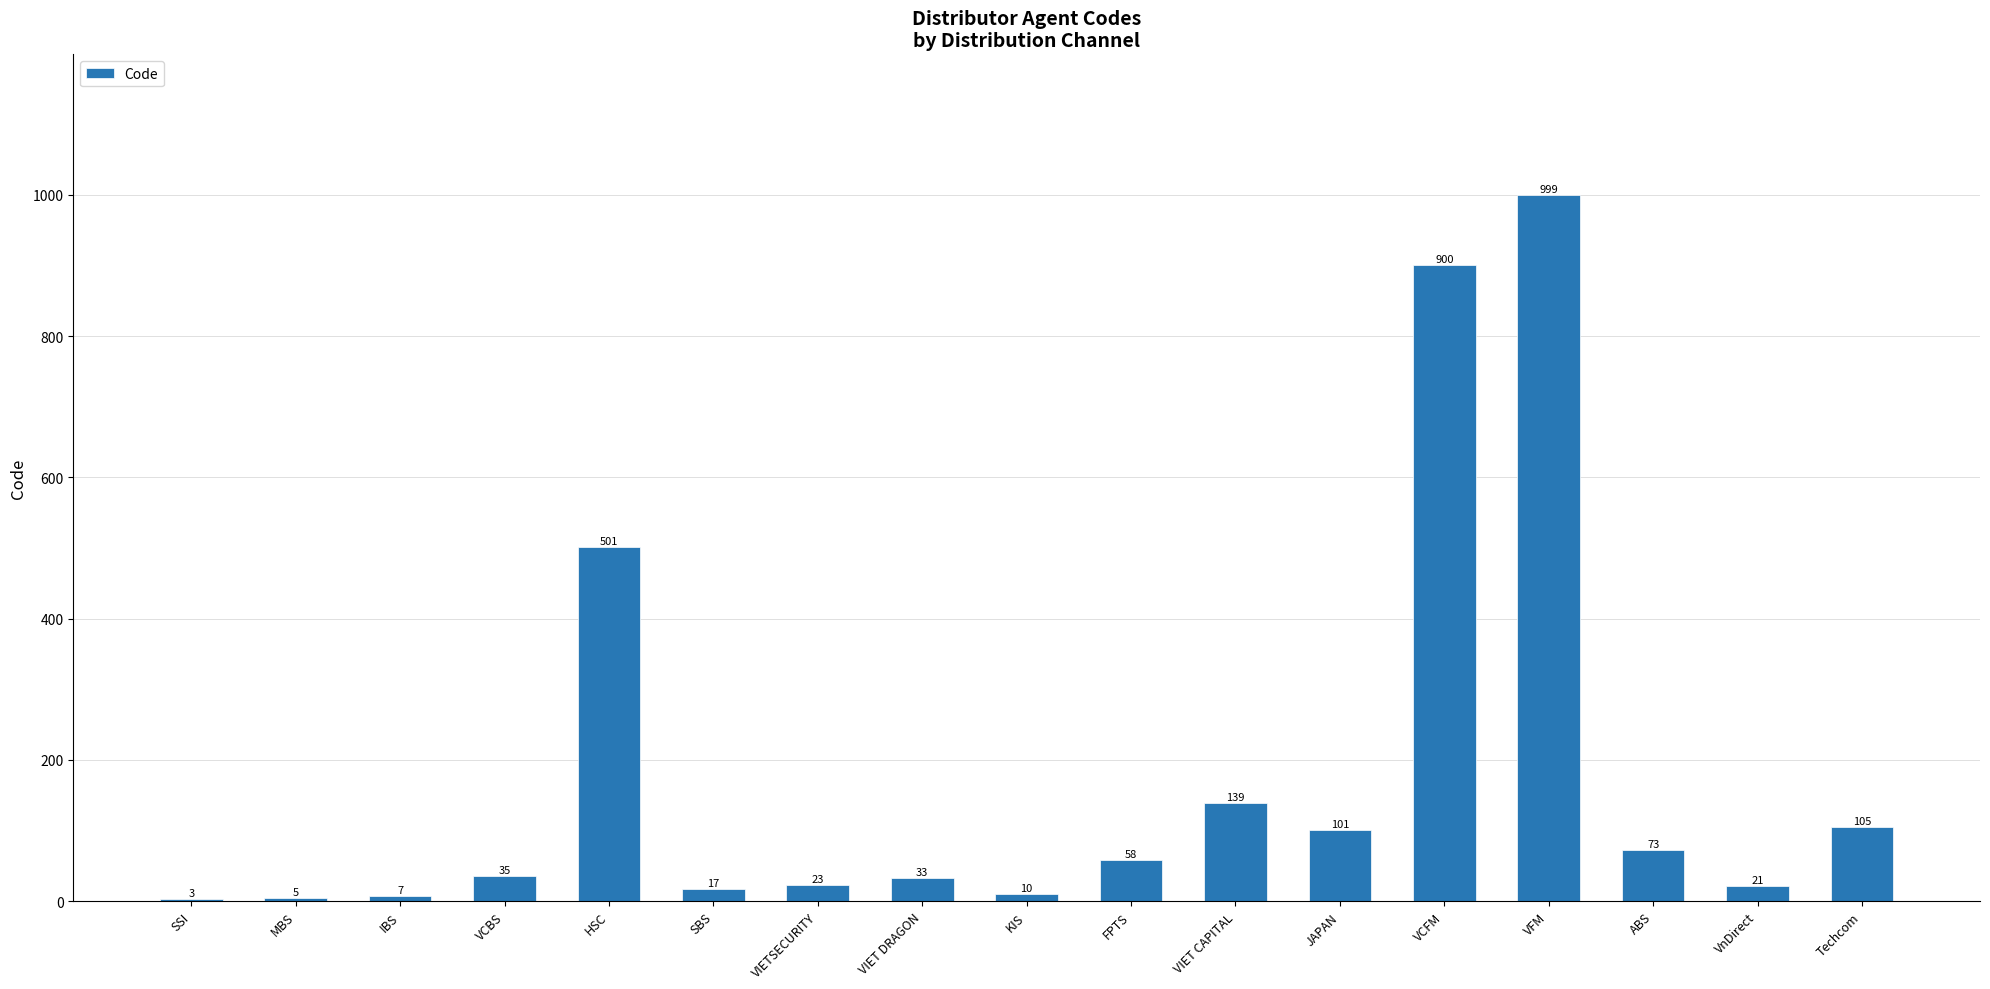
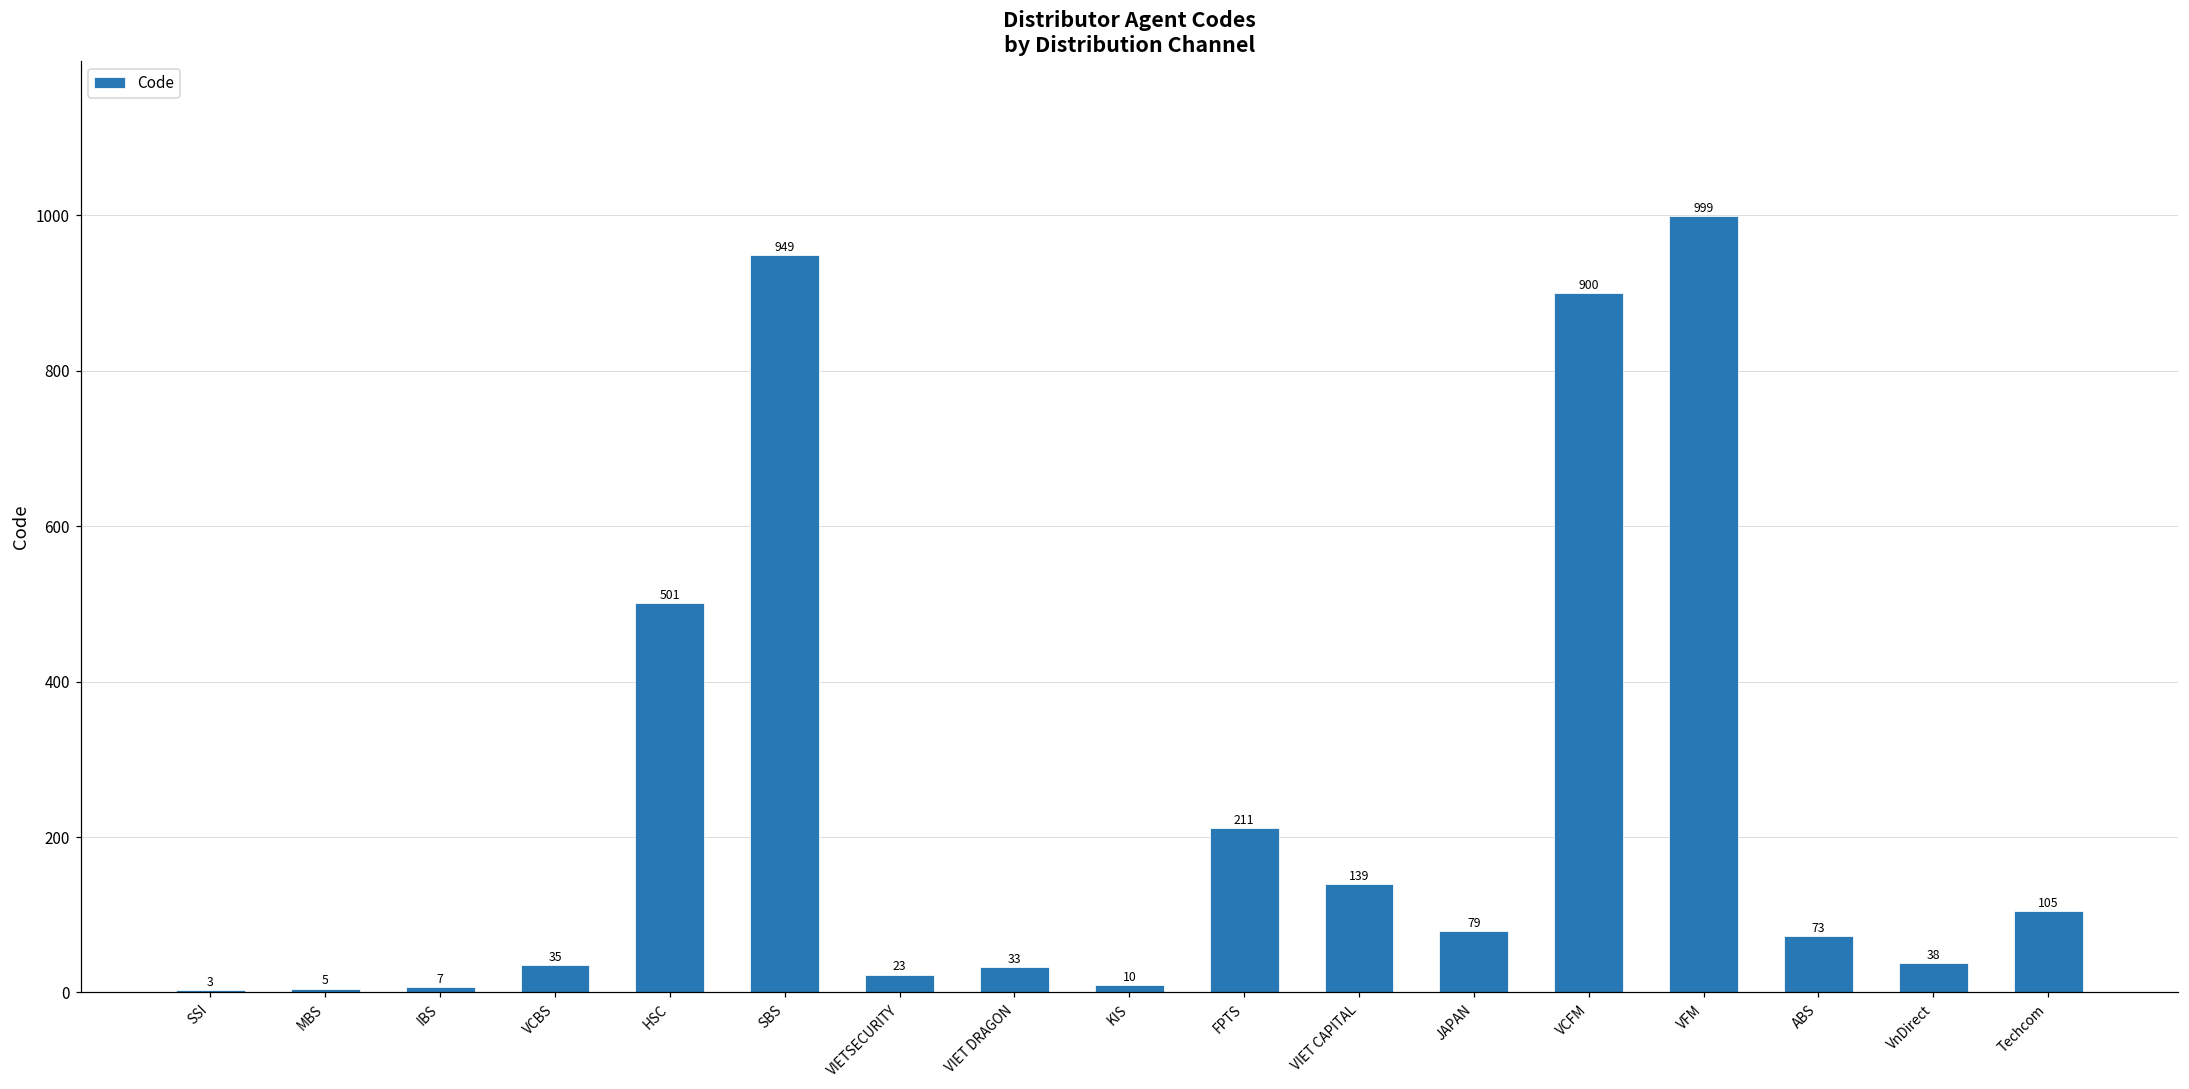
  {
    "SSI": 3,
    "MBS": 5,
    "IBS": 7,
    "VCBS": 35,
    "HSC": 501,
-   "SBS": 17,
+   "SBS": 949,
    "VIETSECURITY": 23,
    "VIET DRAGON": 33,
    "KIS": 10,
-   "FPTS": 58,
+   "FPTS": 211,
    "VIET CAPITAL": 139,
-   "JAPAN": 101,
+   "JAPAN": 79,
    "VCFM": 900,
    "VFM": 999,
    "ABS": 73,
-   "VnDirect": 21,
+   "VnDirect": 38,
    "Techcom": 105
  }
